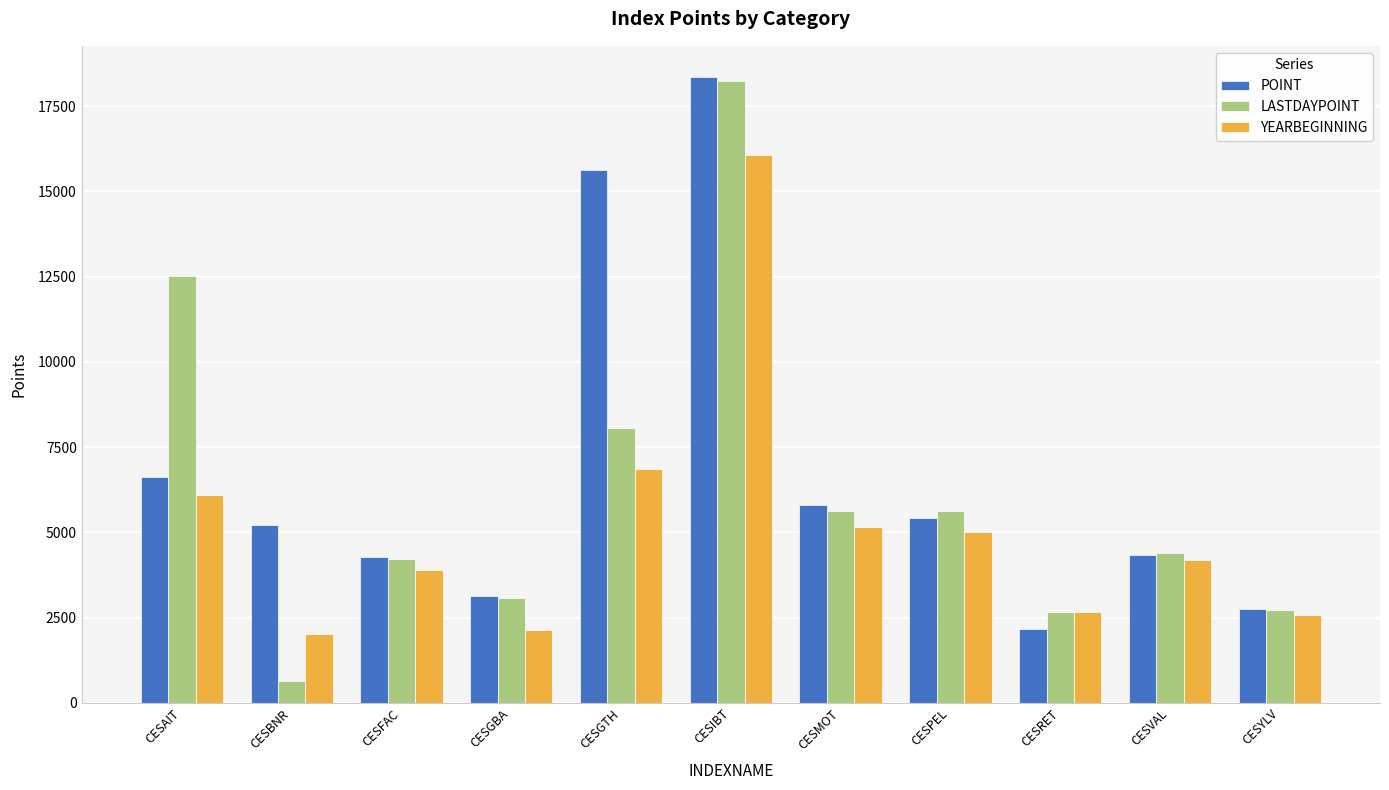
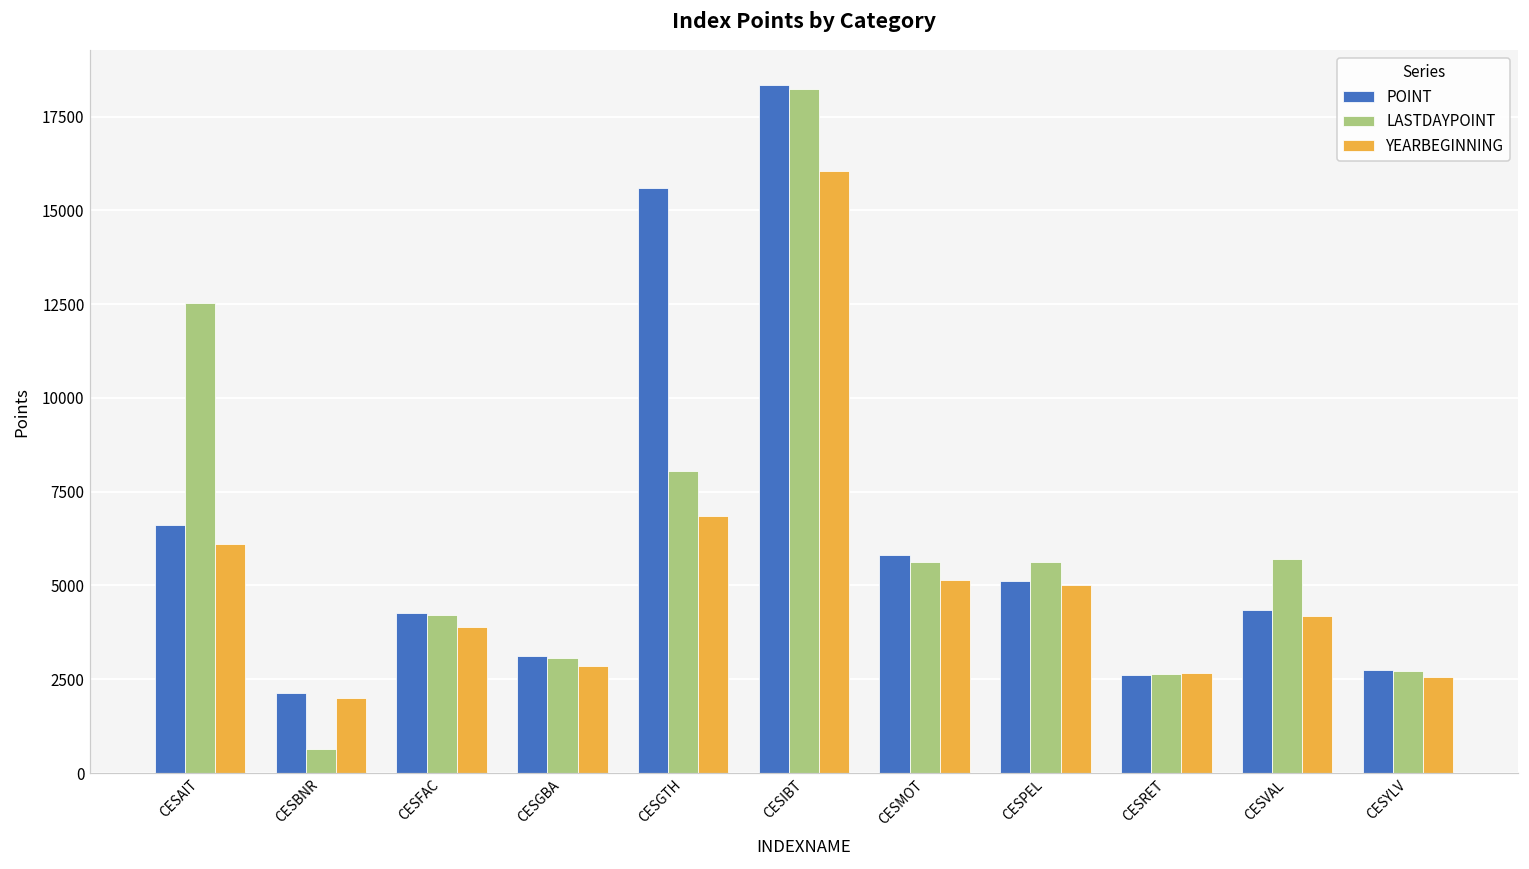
  {
    "POINT": {
      "CESAIT": 6600,
-     "CESBNR": 5200,
+     "CESBNR": 2100,
      "CESFAC": 4300,
      "CESGBA": 3100,
      "CESGTH": 15600,
      "CESIBT": 18300,
      "CESMOT": 5800,
-     "CESPEL": 5400,
-     "CESRET": 2200,
+     "CESPEL": 5100,
+     "CESRET": 2600,
      "CESVAL": 4300,
      "CESYLV": 2700
    },
    "LASTDAYPOINT": {
      "CESAIT": 12500,
      "CESBNR": 600,
      "CESFAC": 4200,
      "CESGBA": 3100,
      "CESGTH": 8000,
      "CESIBT": 18200,
      "CESMOT": 5600,
      "CESPEL": 5600,
      "CESRET": 2600,
-     "CESVAL": 4400,
+     "CESVAL": 5700,
      "CESYLV": 2700
    },
    "YEARBEGINNING": {
      "CESAIT": 6100,
      "CESBNR": 2000,
      "CESFAC": 3900,
-     "CESGBA": 2100,
+     "CESGBA": 2900,
      "CESGTH": 6900,
      "CESIBT": 16100,
      "CESMOT": 5100,
      "CESPEL": 5000,
      "CESRET": 2700,
      "CESVAL": 4200,
      "CESYLV": 2600
    }
  }
